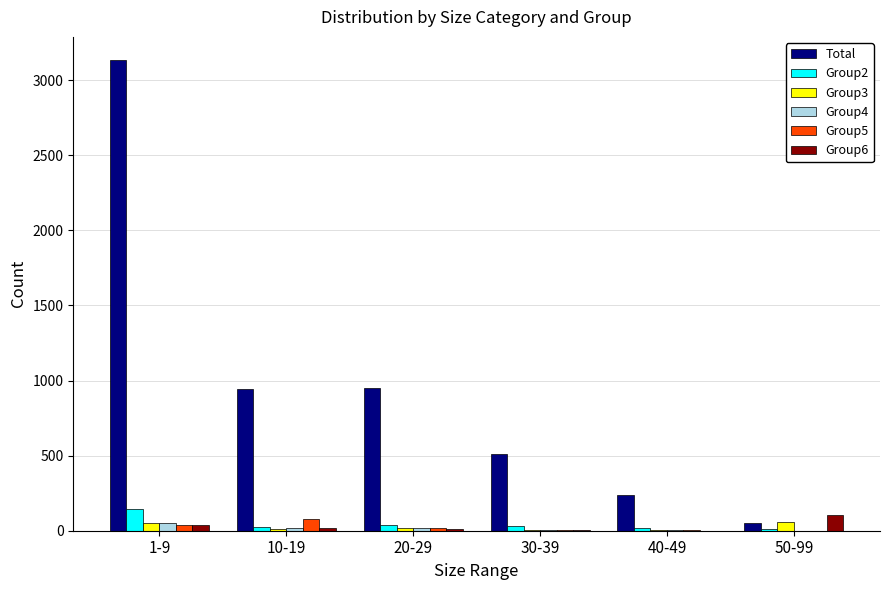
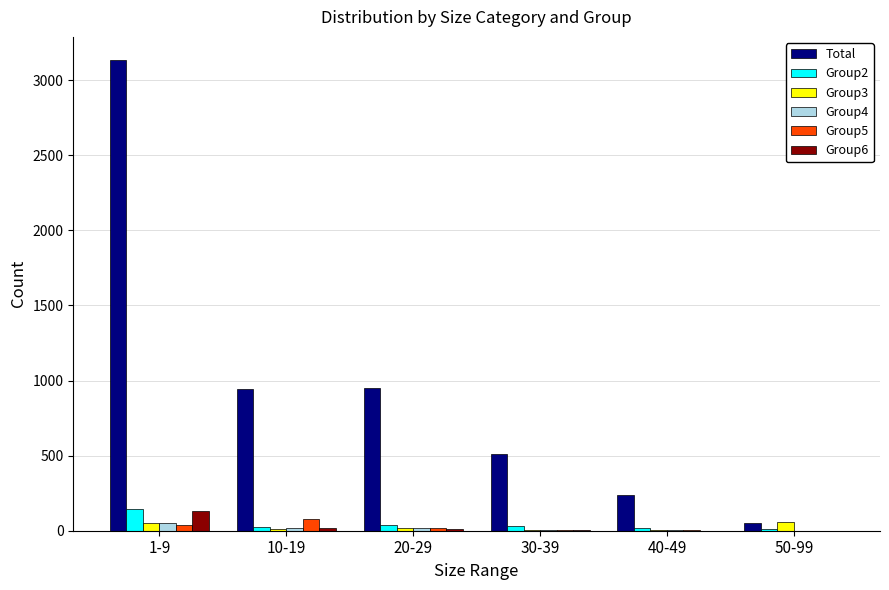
  {
    "Total": {
      "1-9": 3130,
      "10-19": 940,
      "20-29": 950,
      "30-39": 510,
      "40-49": 240,
      "50-99": 50
    },
    "Group2": {
      "1-9": 150,
      "10-19": 20,
      "20-29": 40,
      "30-39": 30,
      "40-49": 20
    },
    "Group3": {
      "1-9": 50,
      "20-29": 20,
      "50-99": 60
    },
    "Group4": {
      "1-9": 50,
      "20-29": 20
    },
    "Group5": {
      "1-9": 40,
      "10-19": 80
    },
    "Group6": {
-     "1-9": 40,
+     "1-9": 130,
      "10-19": 20,
      "40-49": 0,
-     "50-99": 110
+     "50-99": 0
    }
  }
